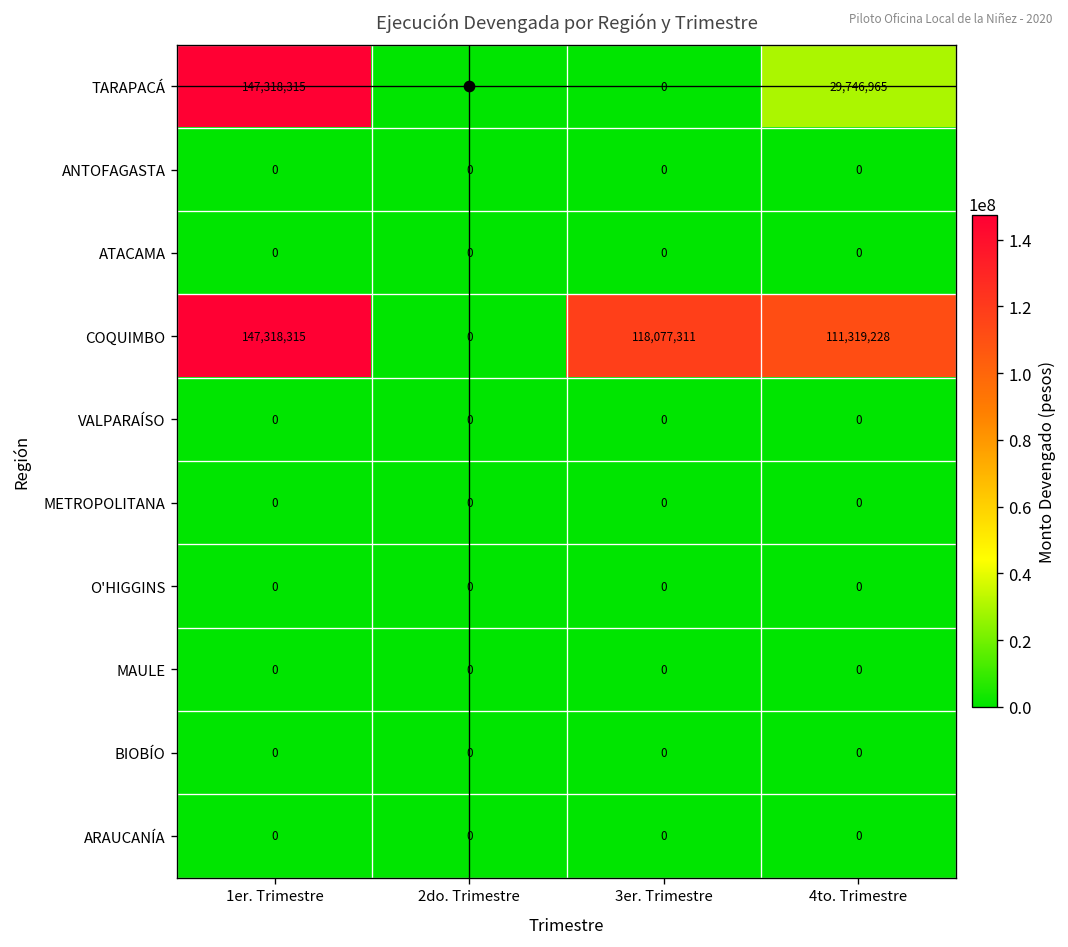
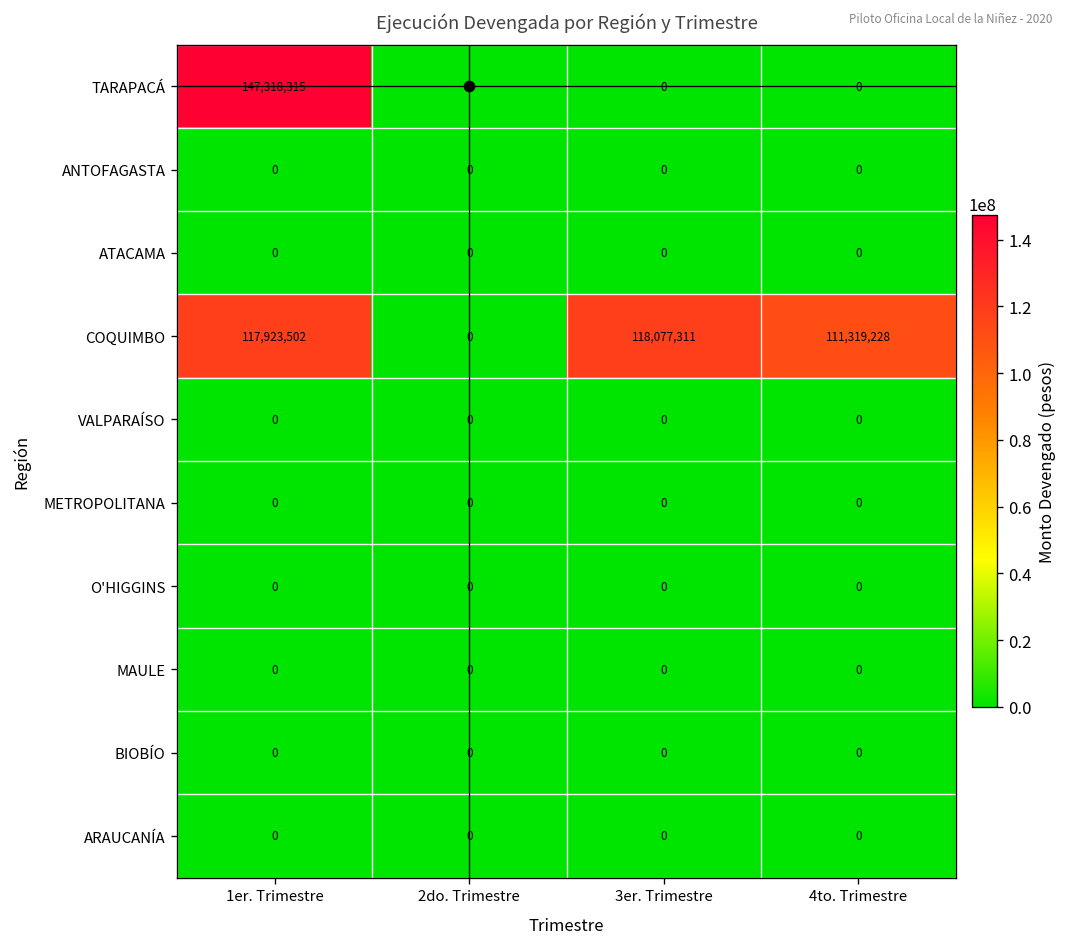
  {
    "TARAPACÁ": {
      "1er. Trimestre": "147,318,315",
      "3er. Trimestre": "0",
-     "4to. Trimestre": "29,746,965"
+     "4to. Trimestre": "0"
    },
    "ANTOFAGASTA": {
      "1er. Trimestre": "0",
      "2do. Trimestre": "0",
      "3er. Trimestre": "0",
      "4to. Trimestre": "0"
    },
    "ATACAMA": {
      "1er. Trimestre": "0",
      "2do. Trimestre": "0",
      "3er. Trimestre": "0",
      "4to. Trimestre": "0"
    },
    "COQUIMBO": {
-     "1er. Trimestre": "147,318,315",
+     "1er. Trimestre": "117,923,502",
      "2do. Trimestre": "0",
      "3er. Trimestre": "118,077,311",
      "4to. Trimestre": "111,319,228"
    },
    "VALPARAÍSO": {
      "1er. Trimestre": "0",
      "2do. Trimestre": "0",
      "3er. Trimestre": "0",
      "4to. Trimestre": "0"
    },
    "METROPOLITANA": {
      "1er. Trimestre": "0",
      "2do. Trimestre": "0",
      "3er. Trimestre": "0",
      "4to. Trimestre": "0"
    },
    "O'HIGGINS": {
      "1er. Trimestre": "0",
      "2do. Trimestre": "0",
      "3er. Trimestre": "0",
      "4to. Trimestre": "0"
    },
    "MAULE": {
      "1er. Trimestre": "0",
      "2do. Trimestre": "0",
      "3er. Trimestre": "0",
      "4to. Trimestre": "0"
    },
    "BIOBÍO": {
      "1er. Trimestre": "0",
      "2do. Trimestre": "0",
      "3er. Trimestre": "0",
      "4to. Trimestre": "0"
    },
    "ARAUCANÍA": {
      "1er. Trimestre": "0",
      "2do. Trimestre": "0",
      "3er. Trimestre": "0",
      "4to. Trimestre": "0"
    }
  }
